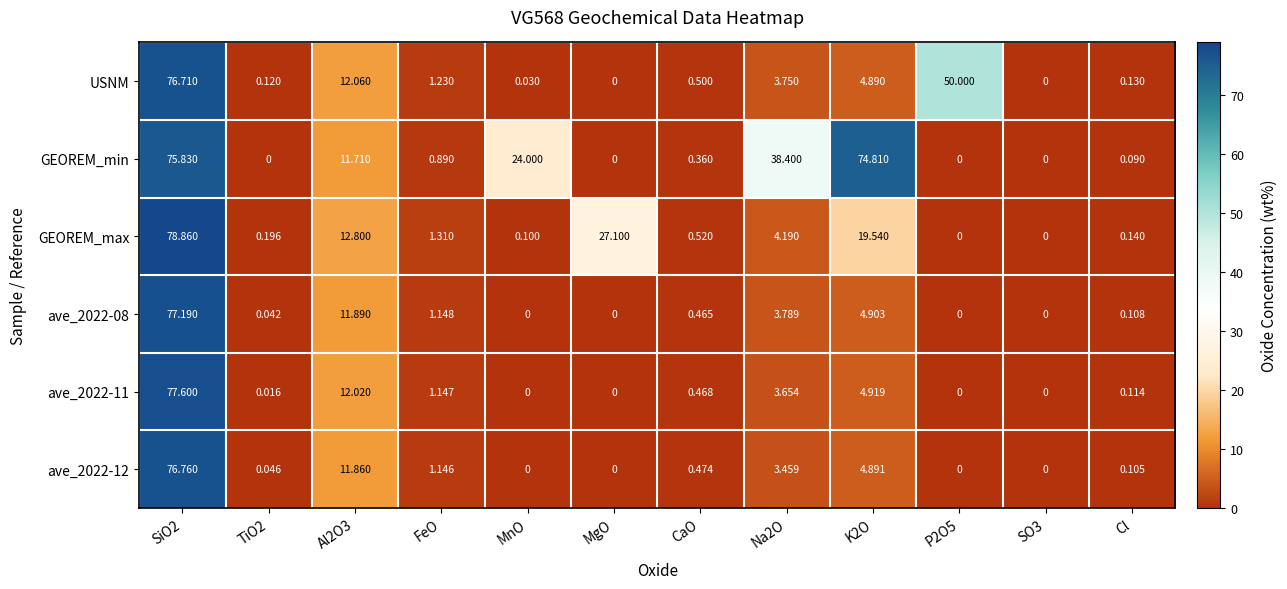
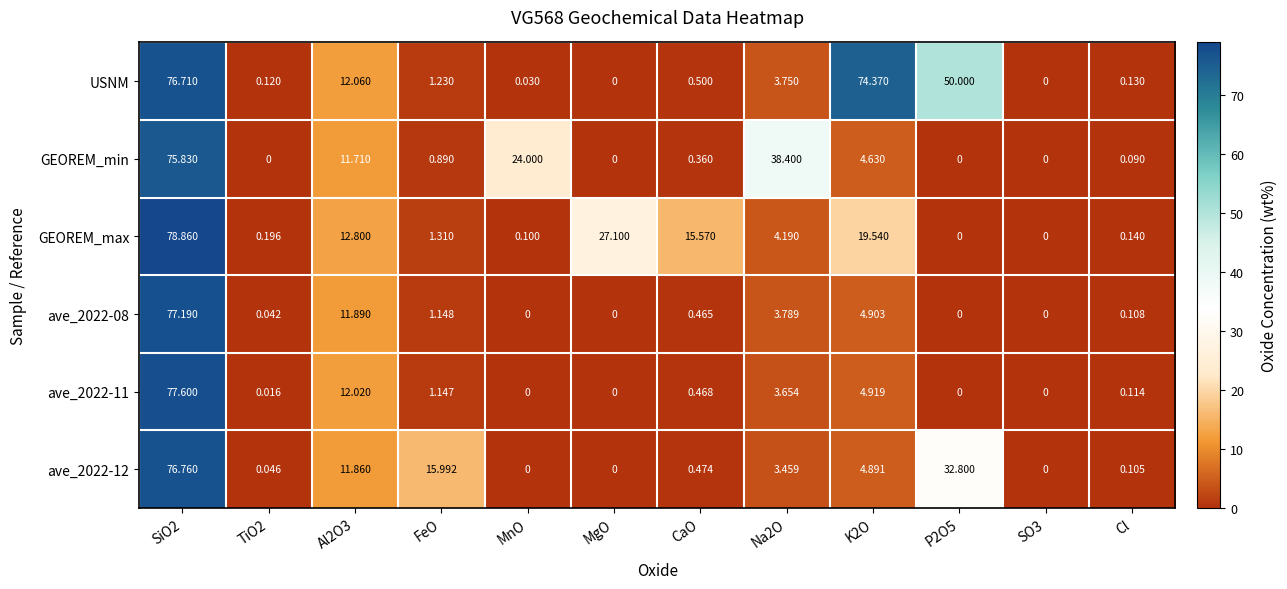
  {
    "USNM": {
      "SiO2": 76.710,
      "TiO2": 0.120,
      "Al2O3": 12.060,
      "FeO": 1.230,
      "MnO": 0.030,
      "MgO": 0,
      "CaO": 0.500,
      "Na2O": 3.750,
-     "K2O": 4.890,
+     "K2O": 74.370,
      "P2O5": 50.000,
      "SO3": 0,
      "Cl": 0.130
    },
    "GEOREM_min": {
      "SiO2": 75.830,
      "TiO2": 0,
      "Al2O3": 11.710,
      "FeO": 0.890,
      "MnO": 24.000,
      "MgO": 0,
      "CaO": 0.360,
      "Na2O": 38.400,
-     "K2O": 74.810,
+     "K2O": 4.630,
      "P2O5": 0,
      "SO3": 0,
      "Cl": 0.090
    },
    "GEOREM_max": {
      "SiO2": 78.860,
      "TiO2": 0.196,
      "Al2O3": 12.800,
      "FeO": 1.310,
      "MnO": 0.100,
      "MgO": 27.100,
-     "CaO": 0.520,
+     "CaO": 15.570,
      "Na2O": 4.190,
      "K2O": 19.540,
      "P2O5": 0,
      "SO3": 0,
      "Cl": 0.140
    },
    "ave_2022-08": {
      "SiO2": 77.190,
      "TiO2": 0.042,
      "Al2O3": 11.890,
      "FeO": 1.148,
      "MnO": 0,
      "MgO": 0,
      "CaO": 0.465,
      "Na2O": 3.789,
      "K2O": 4.903,
      "P2O5": 0,
      "SO3": 0,
      "Cl": 0.108
    },
    "ave_2022-11": {
      "SiO2": 77.600,
      "TiO2": 0.016,
      "Al2O3": 12.020,
      "FeO": 1.147,
      "MnO": 0,
      "MgO": 0,
      "CaO": 0.468,
      "Na2O": 3.654,
      "K2O": 4.919,
      "P2O5": 0,
      "SO3": 0,
      "Cl": 0.114
    },
    "ave_2022-12": {
      "SiO2": 76.760,
      "TiO2": 0.046,
      "Al2O3": 11.860,
-     "FeO": 1.146,
+     "FeO": 15.992,
      "MnO": 0,
      "MgO": 0,
      "CaO": 0.474,
      "Na2O": 3.459,
      "K2O": 4.891,
-     "P2O5": 0,
+     "P2O5": 32.800,
      "SO3": 0,
      "Cl": 0.105
    }
  }
